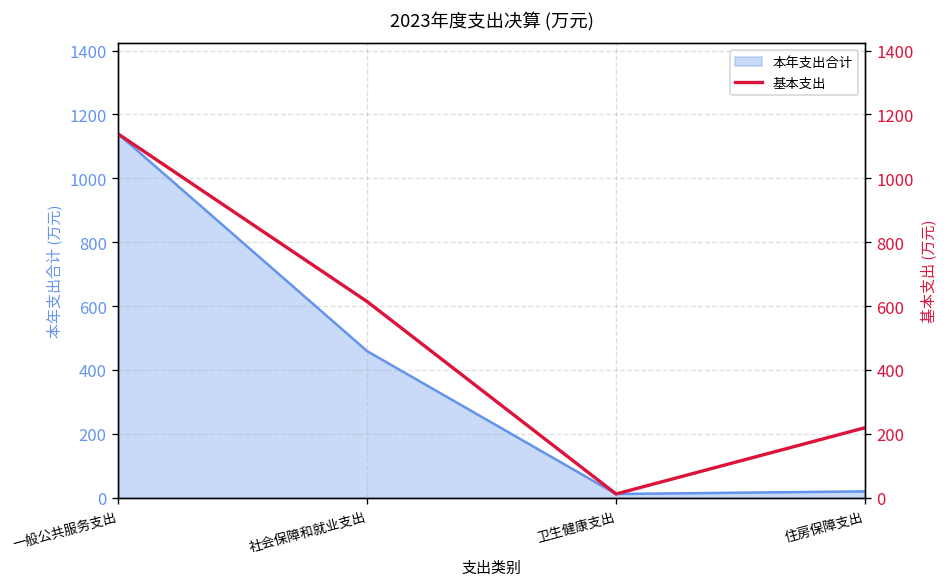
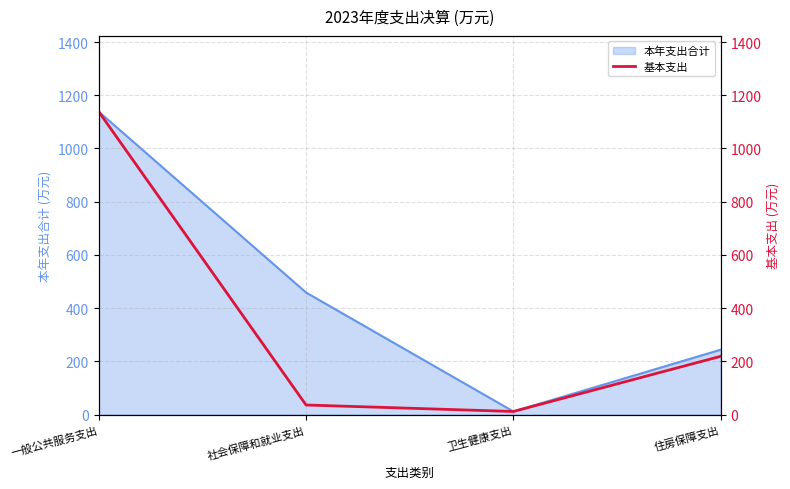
  {
    "本年支出合计": {
      "一般公共服务支出": 1140,
      "社会保障和就业支出": 460,
      "卫生健康支出": 10,
-     "住房保障支出": 20
+     "住房保障支出": 240
    },
    "基本支出": {
      "一般公共服务支出": 1140,
-     "社会保障和就业支出": 610,
+     "社会保障和就业支出": 40,
      "卫生健康支出": 10,
      "住房保障支出": 220
    }
  }
